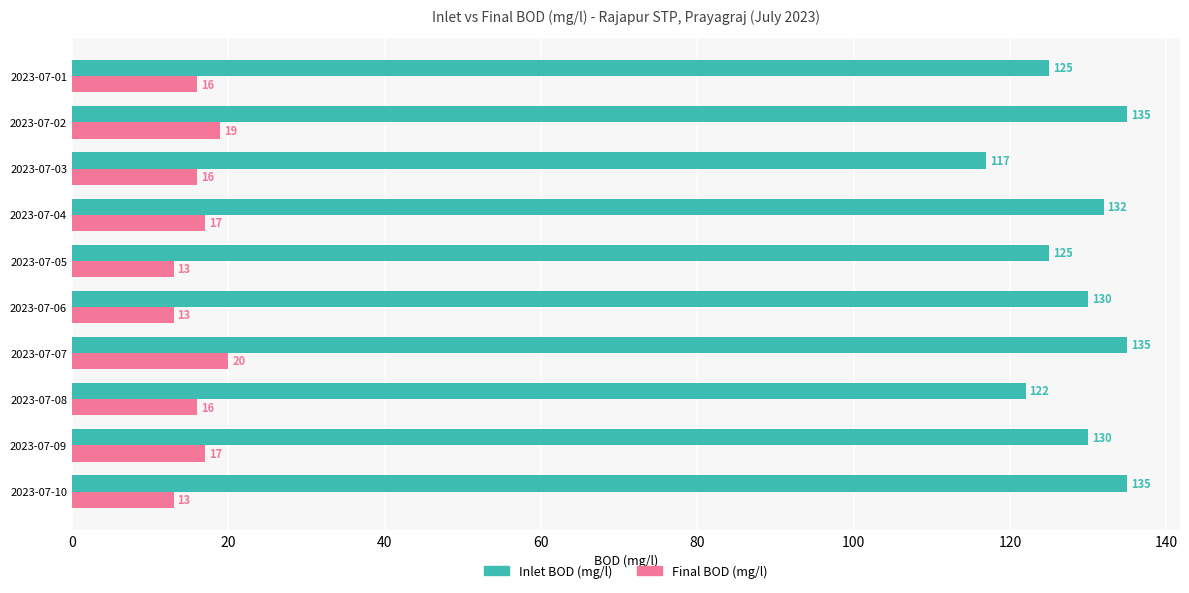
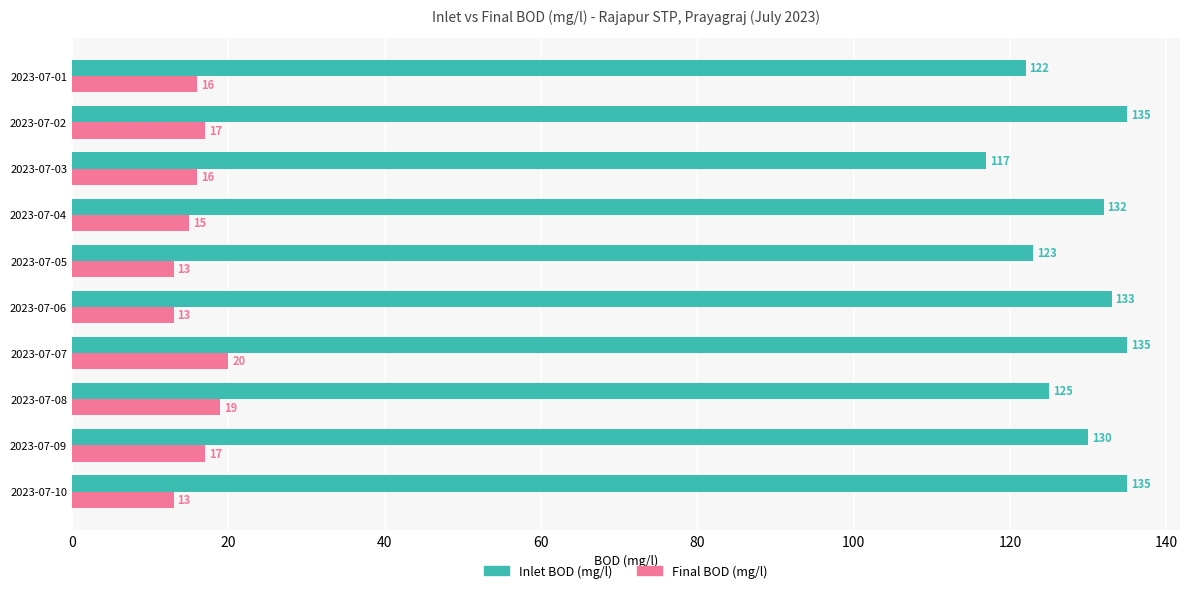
  {
    "Inlet BOD (mg/l)": {
-     "2023-07-01": 125,
+     "2023-07-01": 122,
      "2023-07-02": 135,
      "2023-07-03": 117,
      "2023-07-04": 132,
-     "2023-07-05": 125,
-     "2023-07-06": 130,
+     "2023-07-05": 123,
+     "2023-07-06": 133,
      "2023-07-07": 135,
-     "2023-07-08": 122,
+     "2023-07-08": 125,
      "2023-07-09": 130,
      "2023-07-10": 135
    },
    "Final BOD (mg/l)": {
      "2023-07-01": 16,
-     "2023-07-02": 19,
+     "2023-07-02": 17,
      "2023-07-03": 16,
-     "2023-07-04": 17,
+     "2023-07-04": 15,
      "2023-07-05": 13,
      "2023-07-06": 13,
      "2023-07-07": 20,
-     "2023-07-08": 16,
+     "2023-07-08": 19,
      "2023-07-09": 17,
      "2023-07-10": 13
    }
  }
